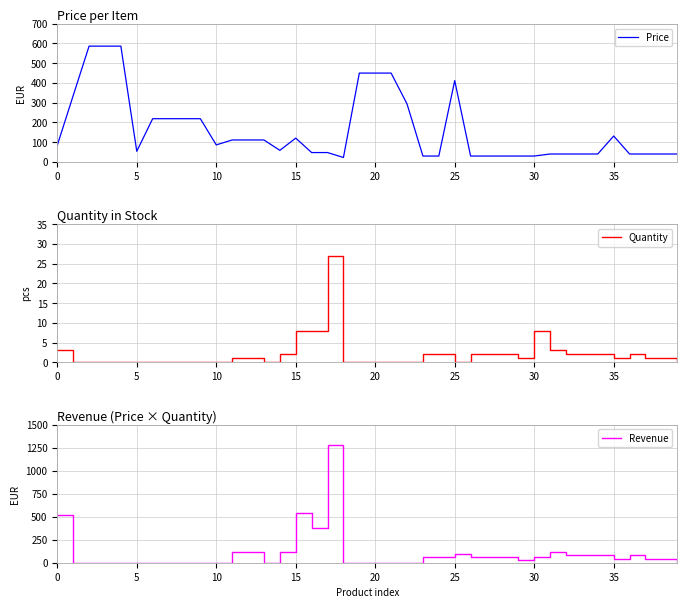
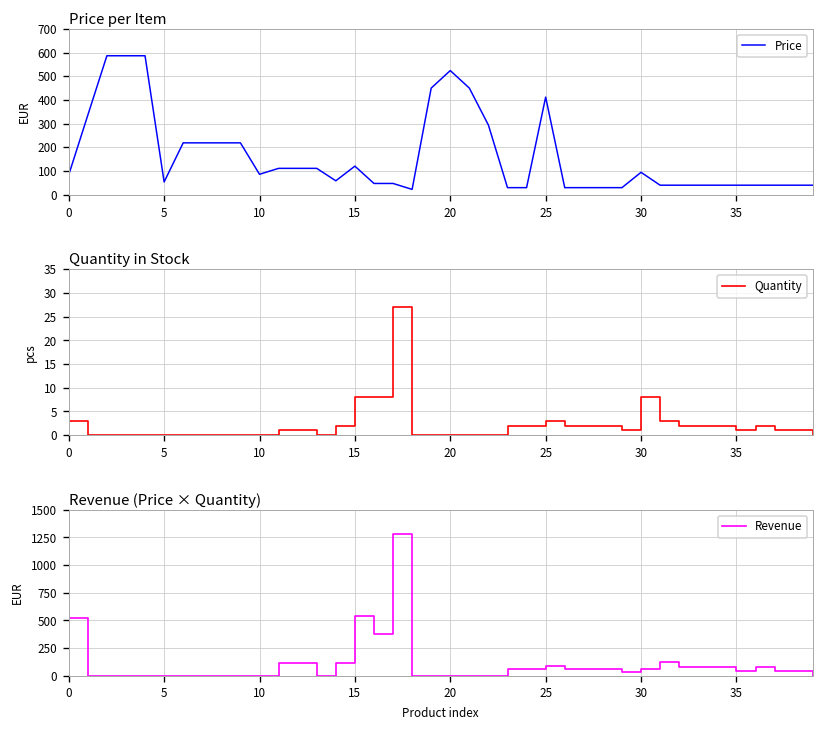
  {
    "Price per Item": {
      "0": 80,
      "5": 50,
      "10": 90,
      "15": 120,
-     "20": 450,
+     "20": 520,
      "25": 410,
-     "30": 30,
-     "35": 130
+     "30": 90,
+     "35": 40
    },
    "Quantity in Stock": {
      "0": 3,
      "5": 0,
      "10": 0,
      "15": 8,
      "20": 0,
-     "25": 0,
+     "25": 3,
      "30": 8,
      "35": 1
    },
    "Revenue (Price × Quantity)": {
      "0": 500,
      "5": 0,
      "10": 0,
      "15": 500,
      "20": 0,
      "25": 100,
      "30": 100,
      "35": 0
    }
  }
